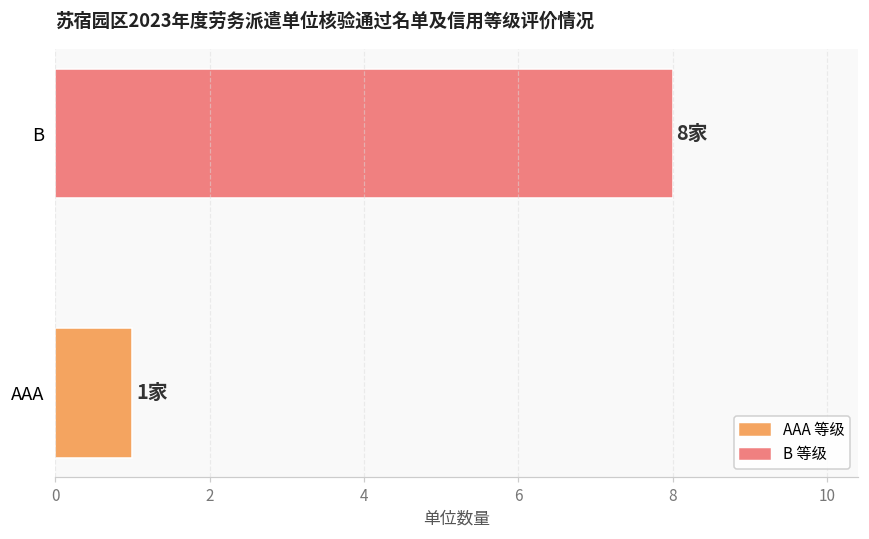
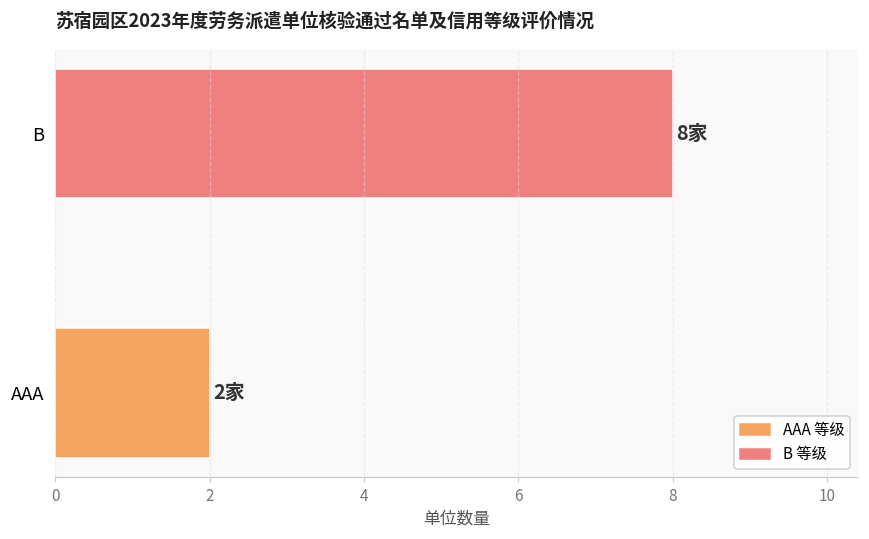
  {
    "B": "8家",
-   "AAA": "1家"
+   "AAA": "2家"
  }
